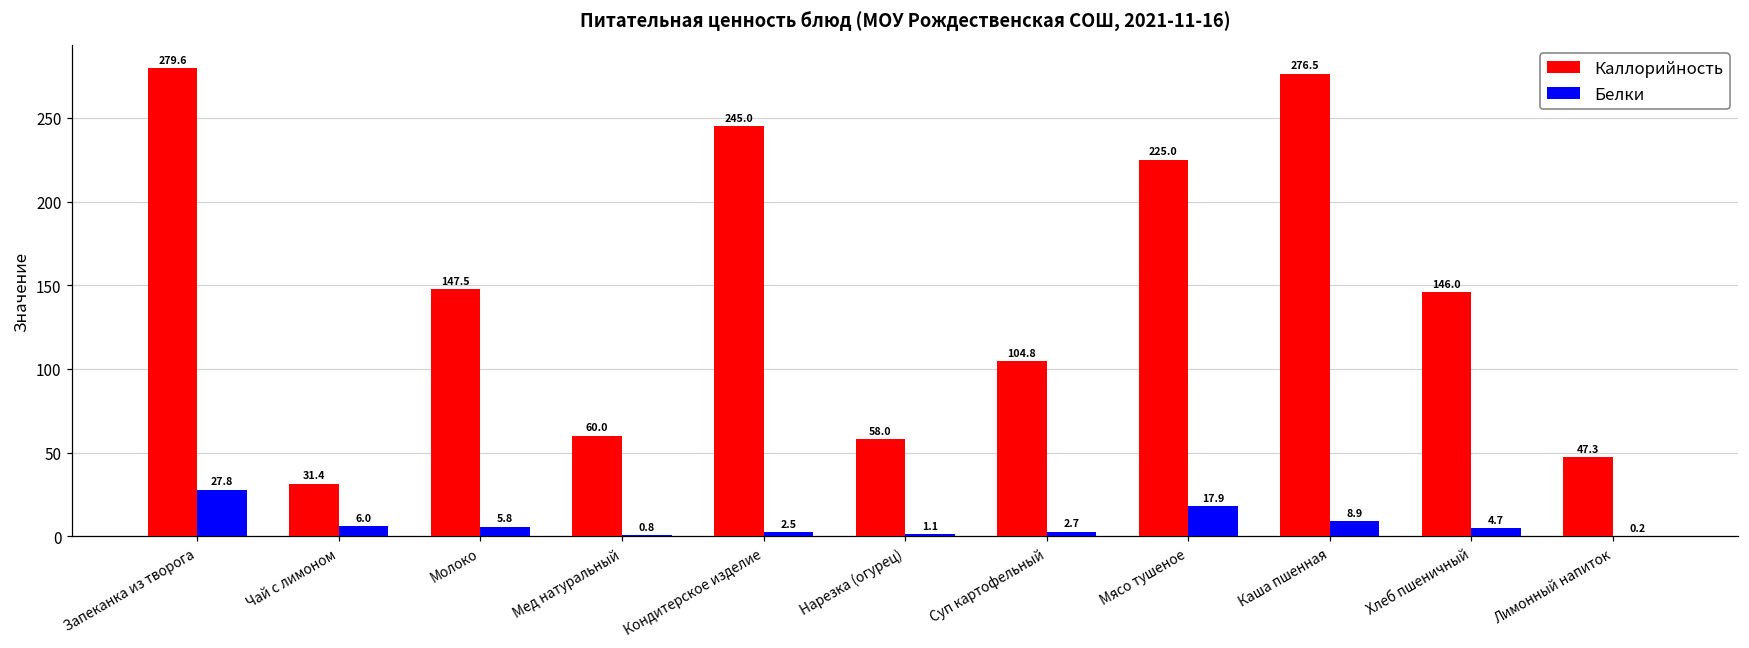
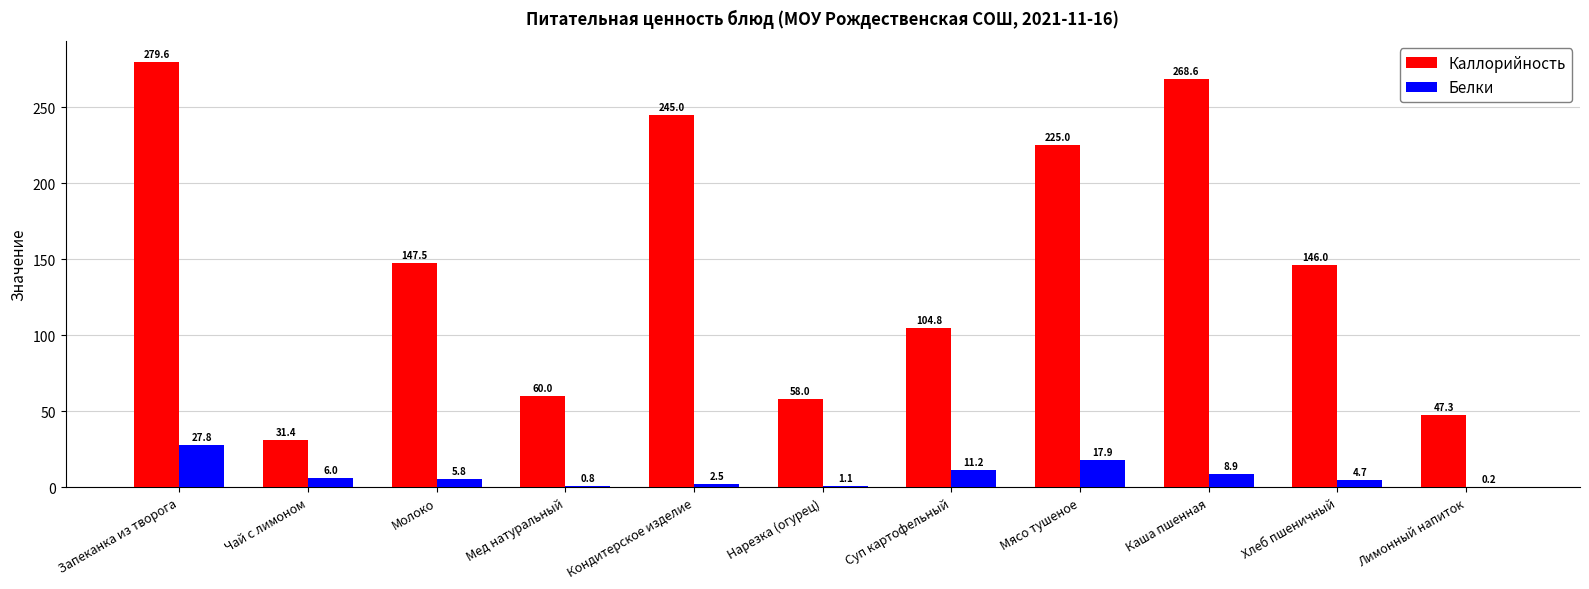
  {
    "Каллорийность": {
      "Запеканка из творога": 279.6,
      "Чай с лимоном": 31.4,
      "Молоко": 147.5,
      "Мед натуральный": 60.0,
      "Кондитерское изделие": 245.0,
      "Нарезка (огурец)": 58.0,
      "Суп картофельный": 104.8,
      "Мясо тушеное": 225.0,
-     "Каша пшенная": 276.5,
+     "Каша пшенная": 268.6,
      "Хлеб пшеничный": 146.0,
      "Лимонный напиток": 47.3
    },
    "Белки": {
      "Запеканка из творога": 27.8,
      "Чай с лимоном": 6.0,
      "Молоко": 5.8,
      "Мед натуральный": 0.8,
      "Кондитерское изделие": 2.5,
      "Нарезка (огурец)": 1.1,
-     "Суп картофельный": 2.7,
+     "Суп картофельный": 11.2,
      "Мясо тушеное": 17.9,
      "Каша пшенная": 8.9,
      "Хлеб пшеничный": 4.7,
      "Лимонный напиток": 0.2
    }
  }
